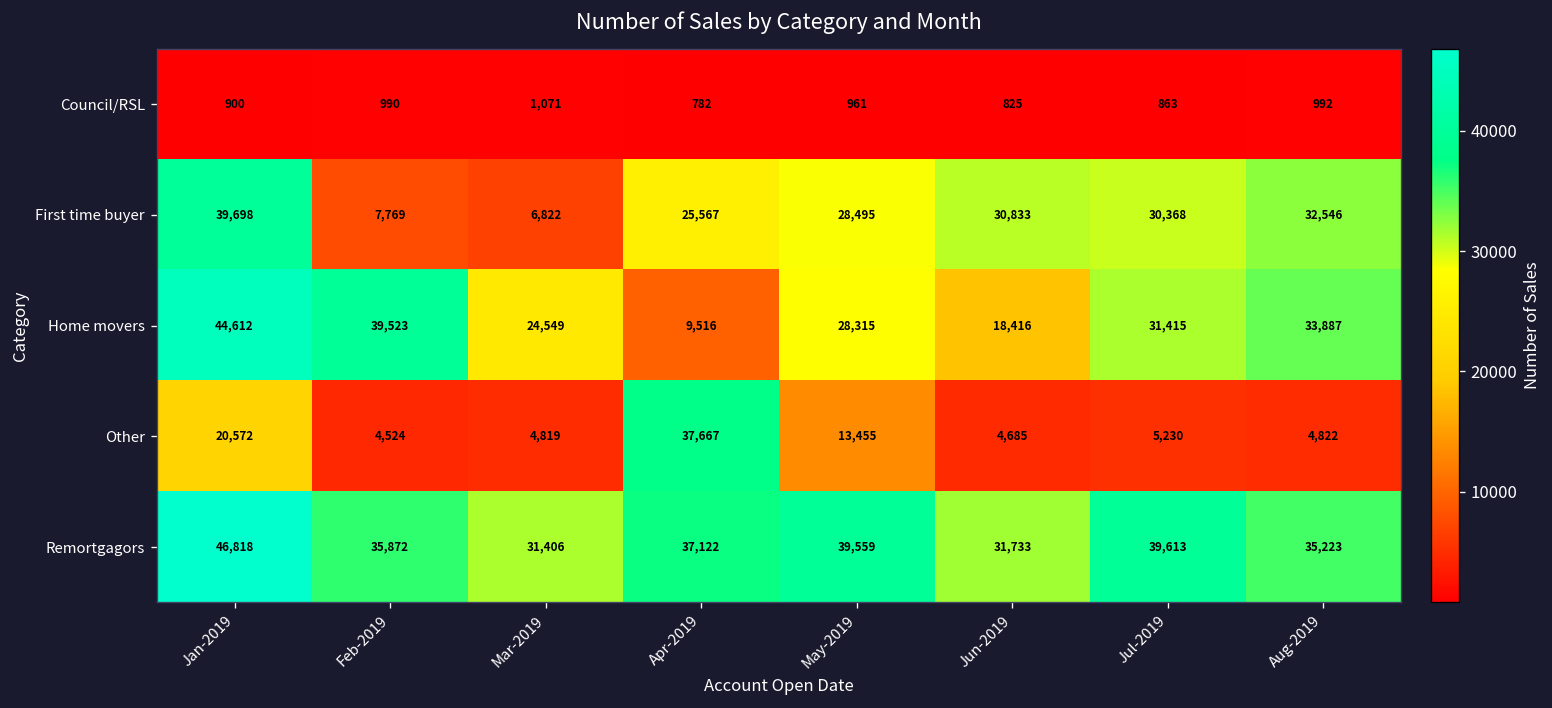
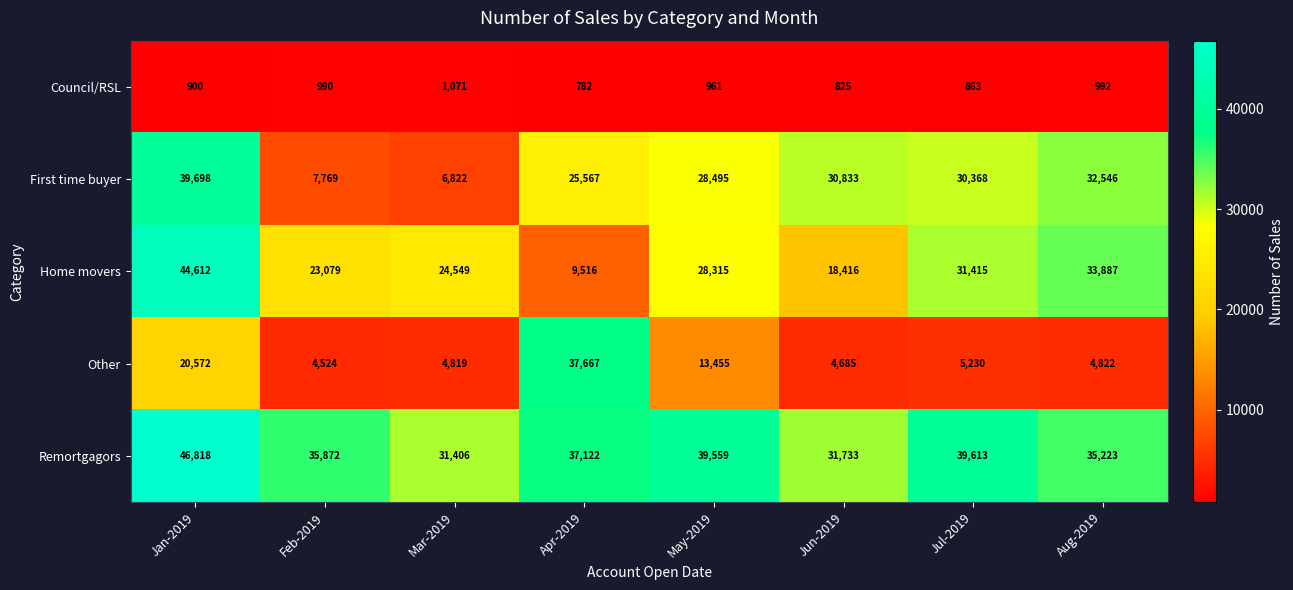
  {
    "Council/RSL": {
      "Jan-2019": "900",
      "Feb-2019": "990",
      "Mar-2019": "1,071",
      "Apr-2019": "782",
      "May-2019": "961",
      "Jun-2019": "825",
      "Jul-2019": "863",
      "Aug-2019": "992"
    },
    "First time buyer": {
      "Jan-2019": "39,698",
      "Feb-2019": "7,769",
      "Mar-2019": "6,822",
      "Apr-2019": "25,567",
      "May-2019": "28,495",
      "Jun-2019": "30,833",
      "Jul-2019": "30,368",
      "Aug-2019": "32,546"
    },
    "Home movers": {
      "Jan-2019": "44,612",
-     "Feb-2019": "39,523",
+     "Feb-2019": "23,079",
      "Mar-2019": "24,549",
      "Apr-2019": "9,516",
      "May-2019": "28,315",
      "Jun-2019": "18,416",
      "Jul-2019": "31,415",
      "Aug-2019": "33,887"
    },
    "Other": {
      "Jan-2019": "20,572",
      "Feb-2019": "4,524",
      "Mar-2019": "4,819",
      "Apr-2019": "37,667",
      "May-2019": "13,455",
      "Jun-2019": "4,685",
      "Jul-2019": "5,230",
      "Aug-2019": "4,822"
    },
    "Remortgagors": {
      "Jan-2019": "46,818",
      "Feb-2019": "35,872",
      "Mar-2019": "31,406",
      "Apr-2019": "37,122",
      "May-2019": "39,559",
      "Jun-2019": "31,733",
      "Jul-2019": "39,613",
      "Aug-2019": "35,223"
    }
  }
